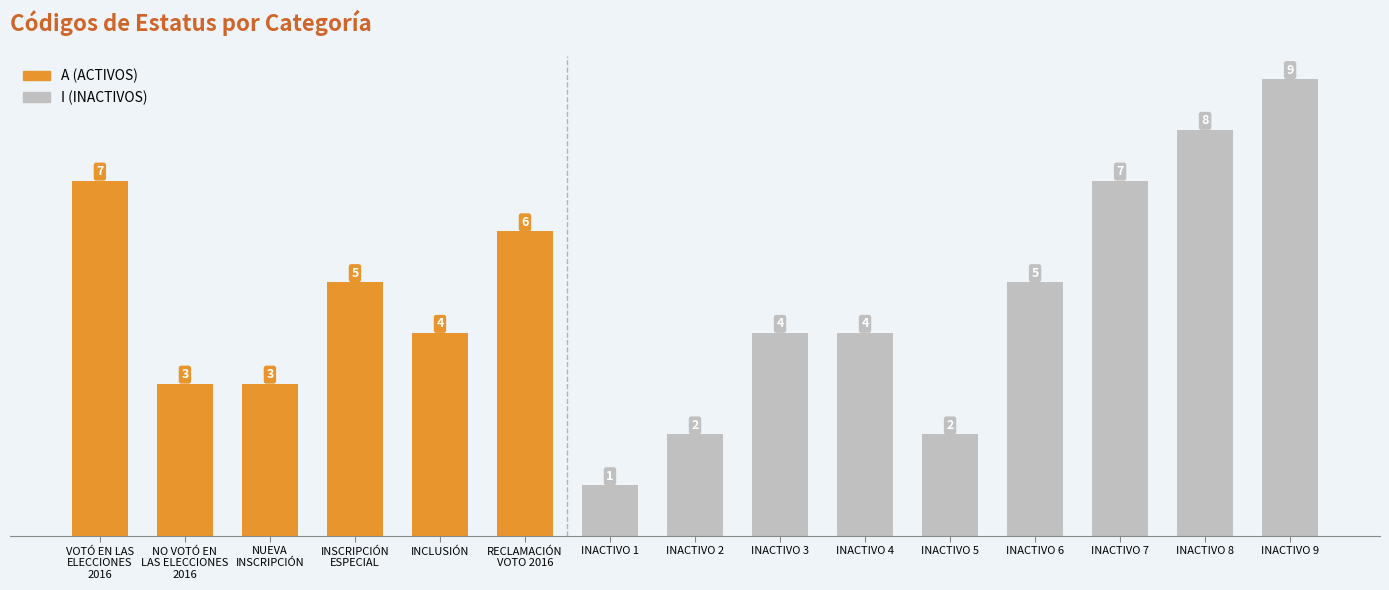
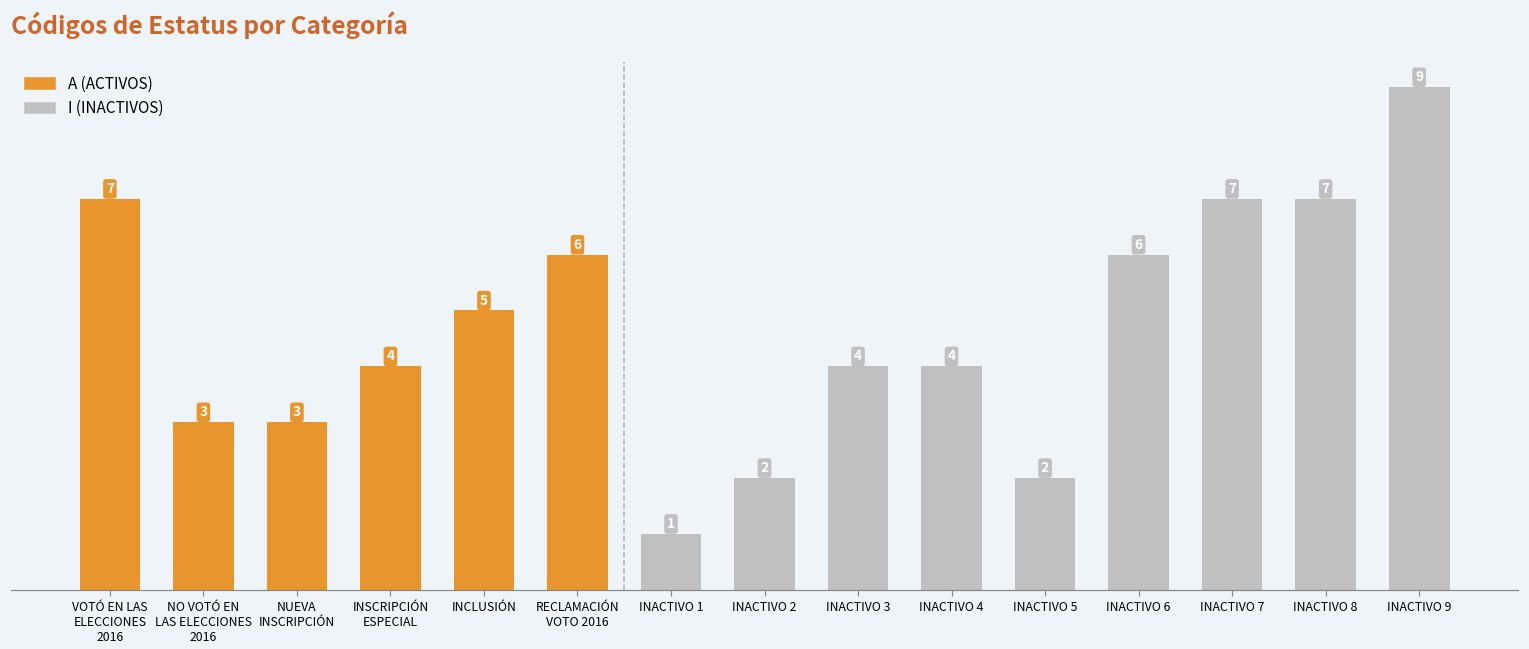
  {
-   "INSCRIPCIÓN ESPECIAL": 5,
-   "INCLUSIÓN": 4,
-   "INACTIVO 6": 5,
-   "INACTIVO 8": 8
+   "INSCRIPCIÓN ESPECIAL": 4,
+   "INCLUSIÓN": 5,
+   "INACTIVO 6": 6,
+   "INACTIVO 8": 7
  }
